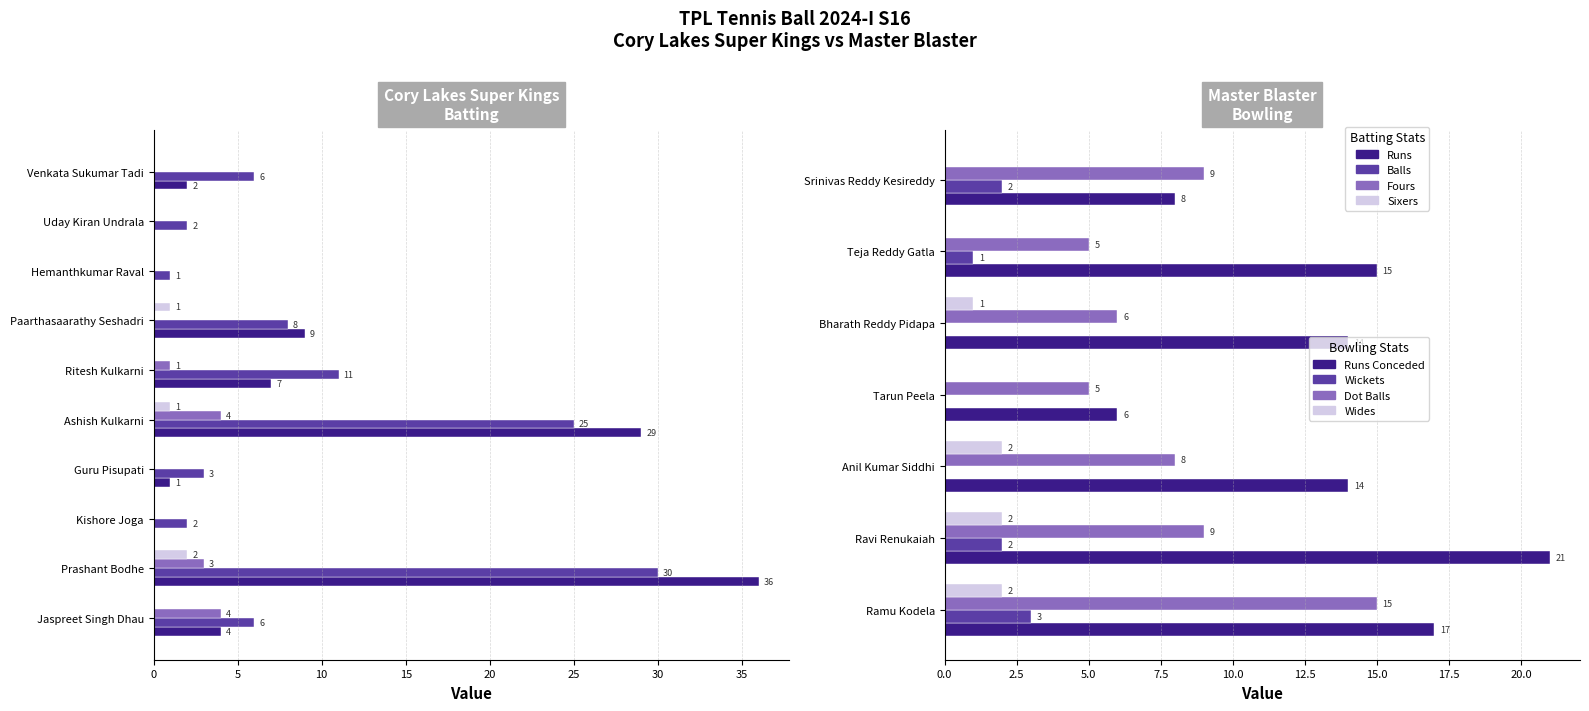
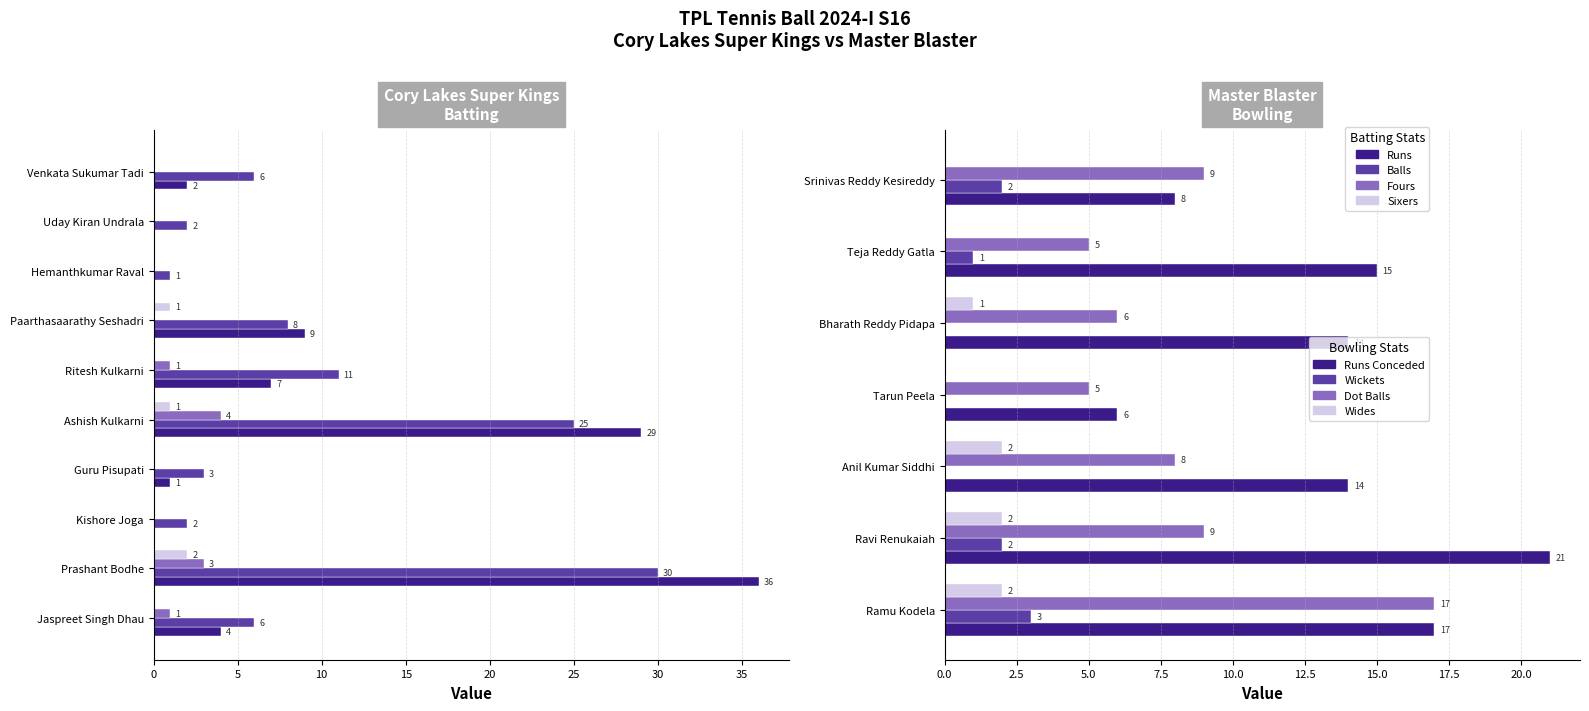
  {
    "Cory Lakes Super Kings Batting": {
      "Fours": {
        "Ritesh Kulkarni": 1,
        "Ashish Kulkarni": 4,
        "Prashant Bodhe": 3,
-       "Jaspreet Singh Dhau": 4
+       "Jaspreet Singh Dhau": 1
      },
      "Sixers": {
        "Paarthasaarathy Seshadri": 1,
        "Ashish Kulkarni": 1,
        "Prashant Bodhe": 2
      }
    },
    "Master Blaster Bowling": {
      "Dot Balls": {
        "Srinivas Reddy Kesireddy": 9,
        "Teja Reddy Gatla": 5,
        "Bharath Reddy Pidapa": 6,
        "Tarun Peela": 5,
        "Anil Kumar Siddhi": 8,
        "Ravi Renukaiah": 9,
-       "Ramu Kodela": 15
+       "Ramu Kodela": 17
      },
      "Wides": {
        "Bharath Reddy Pidapa": 1,
        "Anil Kumar Siddhi": 2,
        "Ravi Renukaiah": 2,
        "Ramu Kodela": 2
      }
    }
  }
